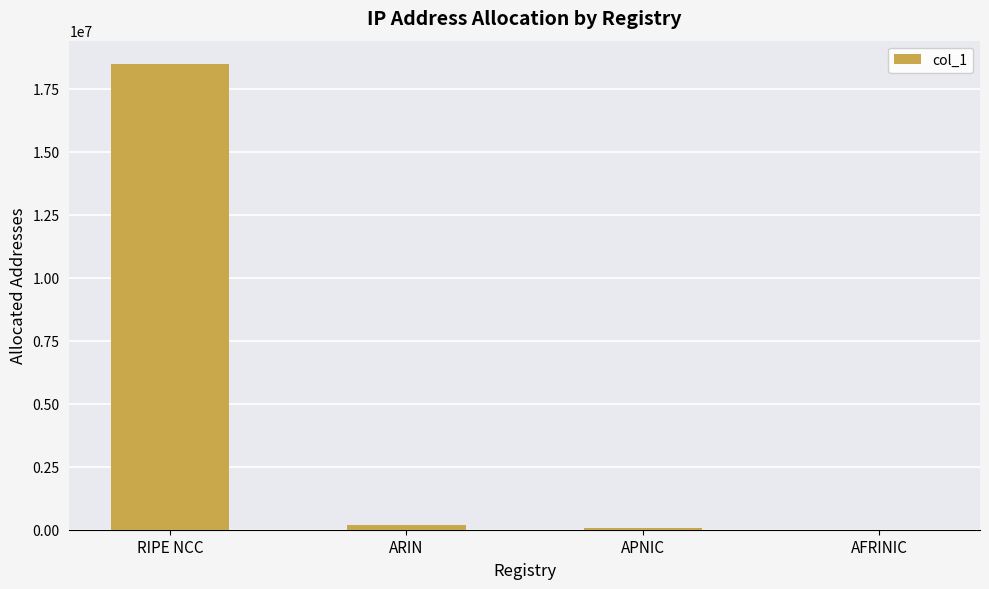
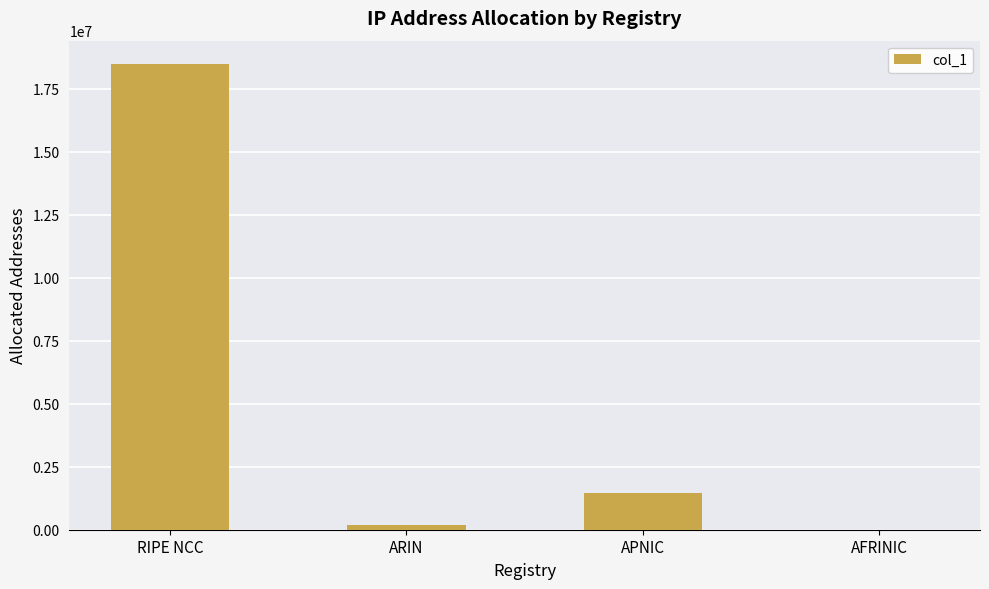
  {
    "RIPE NCC": 18500000,
    "ARIN": 200000,
-   "APNIC": 100000
+   "APNIC": 1500000
  }
